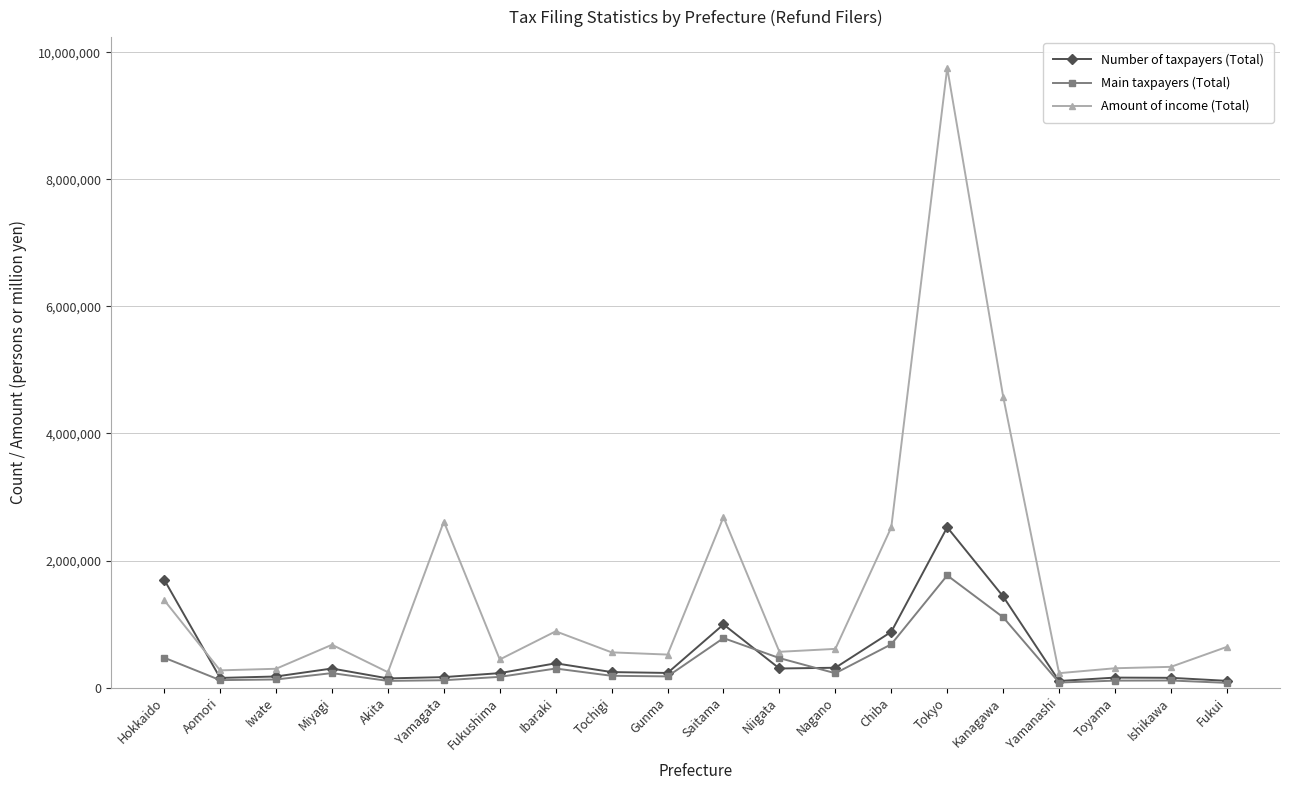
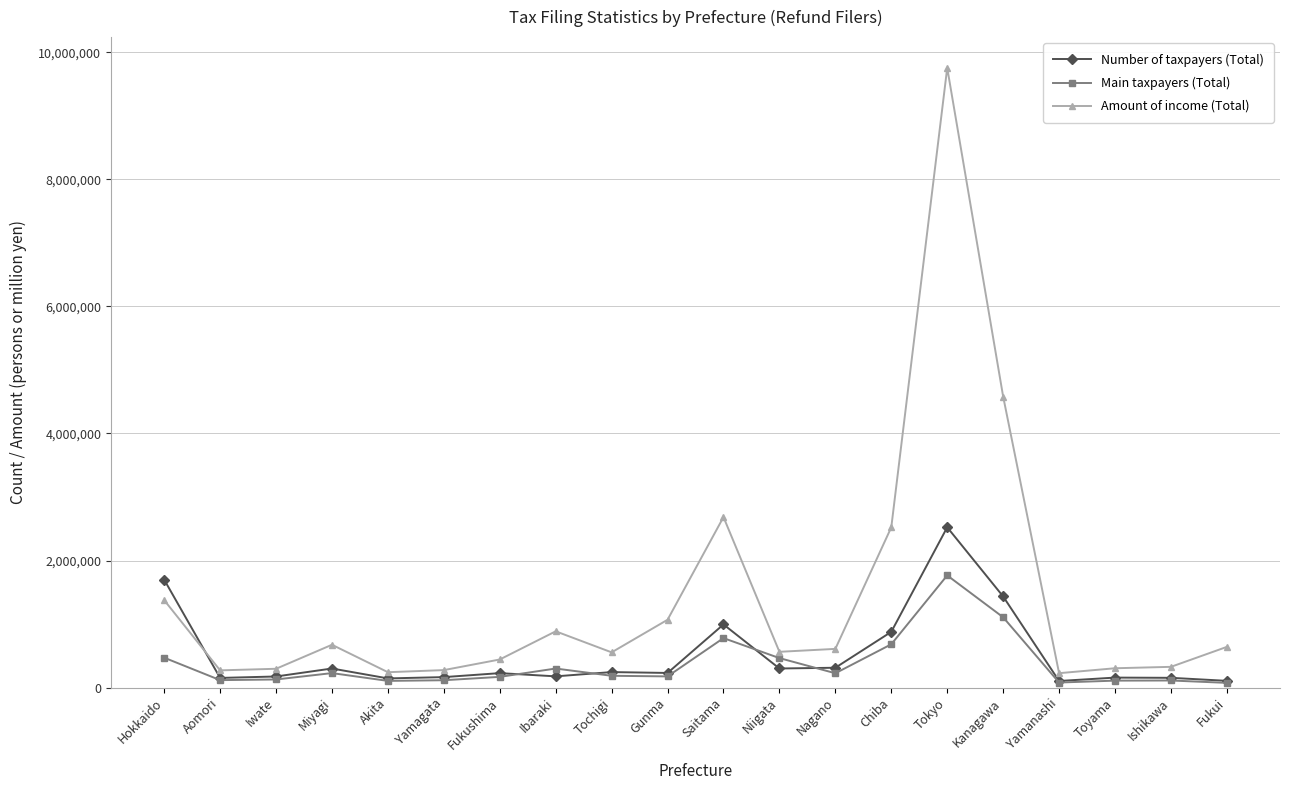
  {
    "Number of taxpayers (Total)": {
      "Hokkaido": "1,700,000",
      "Iwate": "200,000",
      "Miyagi": "300,000",
      "Yamagata": "200,000",
      "Fukushima": "200,000",
-     "Ibaraki": "400,000",
+     "Ibaraki": "200,000",
      "Tochigi": "200,000",
      "Gunma": "200,000",
      "Saitama": "1,000,000",
      "Niigata": "300,000",
      "Nagano": "300,000",
      "Chiba": "900,000",
      "Tokyo": "2,500,000",
      "Kanagawa": "1,400,000",
      "Toyama": "200,000",
      "Ishikawa": "200,000"
    },
    "Main taxpayers (Total)": {
      "Hokkaido": "500,000",
      "Iwate": "100,000",
      "Miyagi": "200,000",
      "Yamagata": "100,000",
      "Fukushima": "200,000",
      "Ibaraki": "300,000",
      "Tochigi": "200,000",
      "Gunma": "200,000",
      "Saitama": "800,000",
      "Niigata": "500,000",
      "Nagano": "200,000",
      "Chiba": "700,000",
      "Tokyo": "1,800,000",
      "Kanagawa": "1,100,000",
      "Toyama": "100,000",
      "Ishikawa": "100,000"
    },
    "Amount of income (Total)": {
      "Hokkaido": "1,400,000",
      "Aomori": "300,000",
      "Iwate": "300,000",
      "Miyagi": "700,000",
      "Akita": "200,000",
-     "Yamagata": "2,600,000",
+     "Yamagata": "300,000",
      "Fukushima": "400,000",
      "Ibaraki": "900,000",
      "Tochigi": "600,000",
-     "Gunma": "500,000",
+     "Gunma": "1,100,000",
      "Saitama": "2,700,000",
      "Niigata": "600,000",
      "Nagano": "600,000",
      "Chiba": "2,500,000",
      "Tokyo": "9,800,000",
      "Kanagawa": "4,600,000",
      "Yamanashi": "200,000",
      "Toyama": "300,000",
      "Ishikawa": "300,000",
      "Fukui": "600,000"
    }
  }
